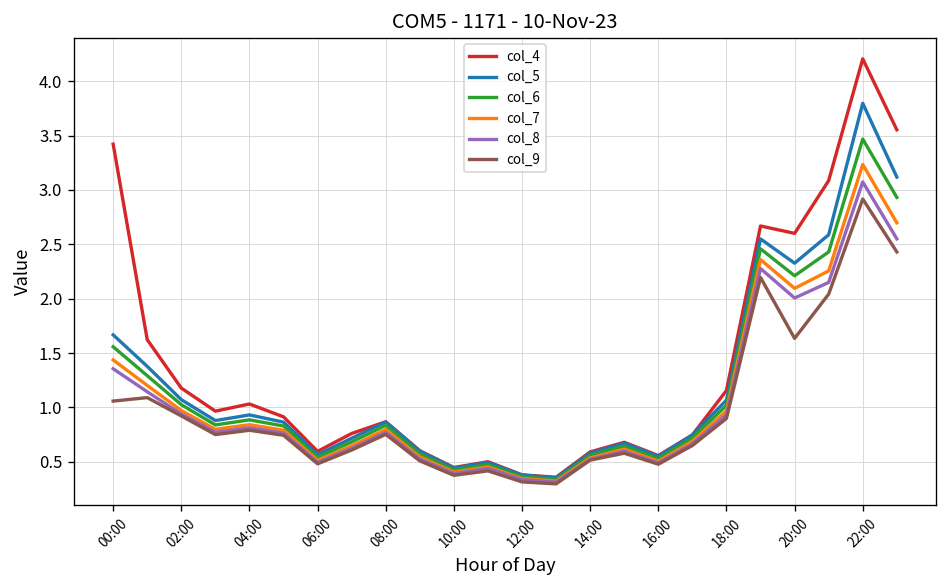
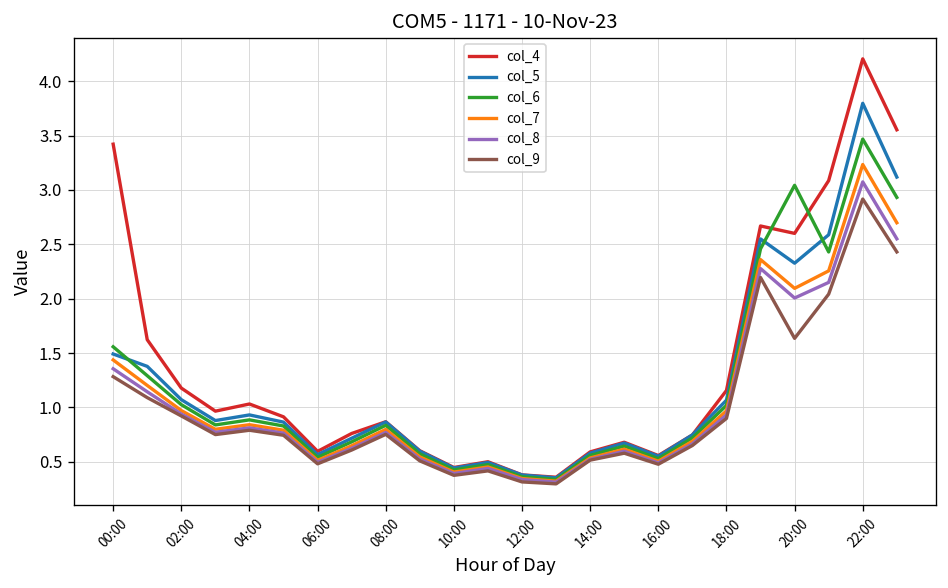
  {
    "col_4": {
      "00:00": 3.4,
      "02:00": 1.2,
      "04:00": 1.0,
      "06:00": 0.6,
      "18:00": 1.2,
      "20:00": 2.6,
      "22:00": 4.2
    },
    "col_5": {
-     "00:00": 1.7,
+     "00:00": 1.5,
      "02:00": 1.1,
      "04:00": 0.9,
      "18:00": 1.1,
      "20:00": 2.3,
      "22:00": 3.8
    },
    "col_6": {
      "00:00": 1.6,
      "02:00": 1.0,
      "04:00": 0.9,
      "08:00": 0.8,
      "18:00": 1.0,
-     "20:00": 2.2,
+     "20:00": 3.0,
      "22:00": 3.5
    },
    "col_7": {
      "00:00": 1.4,
      "02:00": 1.0,
      "04:00": 0.8,
      "18:00": 1.0,
      "20:00": 2.1,
      "22:00": 3.2
    },
    "col_8": {
      "00:00": 1.4,
      "18:00": 0.9,
      "20:00": 2.0,
      "22:00": 3.1
    },
    "col_9": {
-     "00:00": 1.1,
+     "00:00": 1.3,
      "18:00": 0.9,
      "20:00": 1.6,
      "22:00": 2.9
    }
  }
